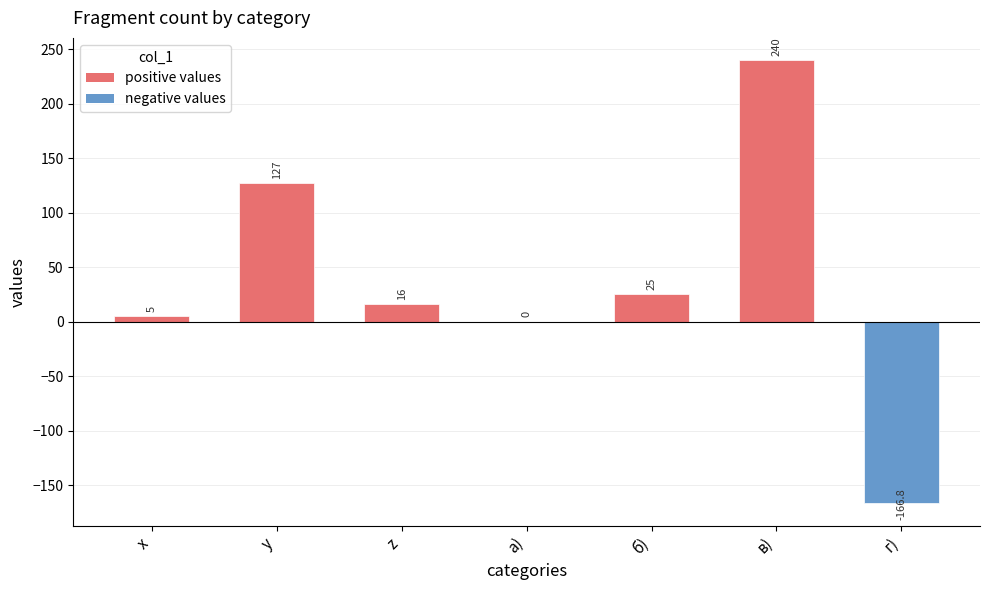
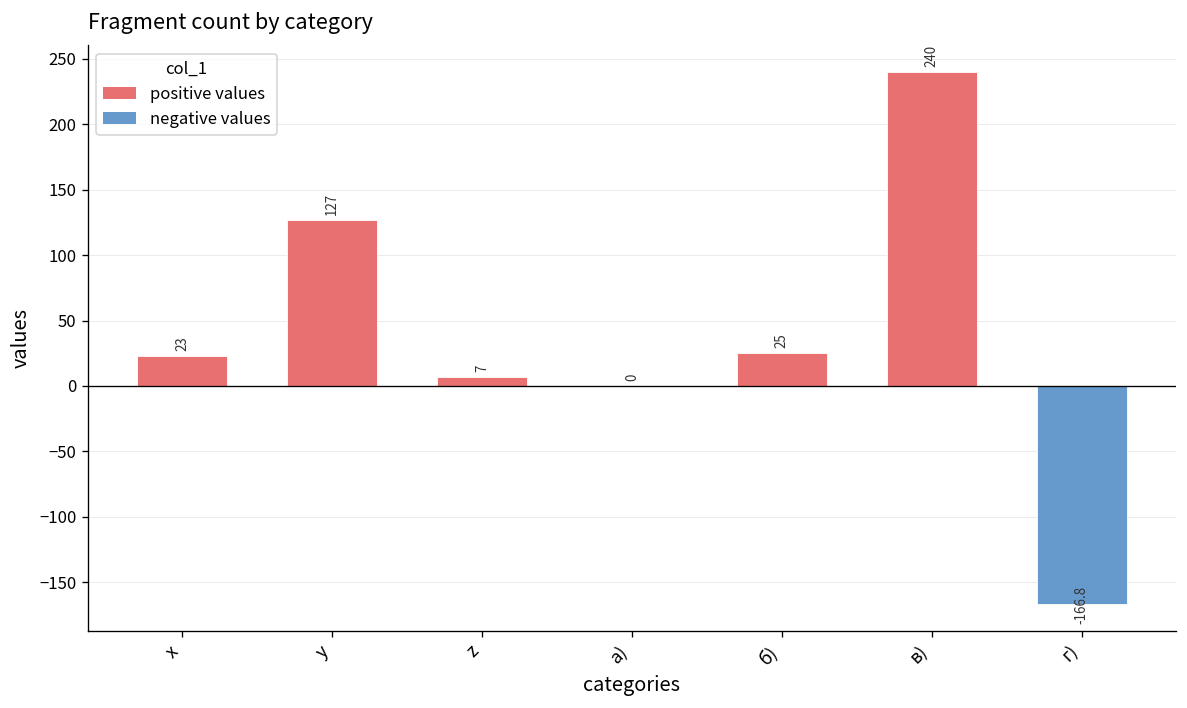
  {
-   "x": 5,
+   "x": 23,
    "y": 127,
-   "z": 16,
+   "z": 7,
    "a)": 0,
    "б)": 25,
    "в)": 240,
    "г)": -166.8
  }
